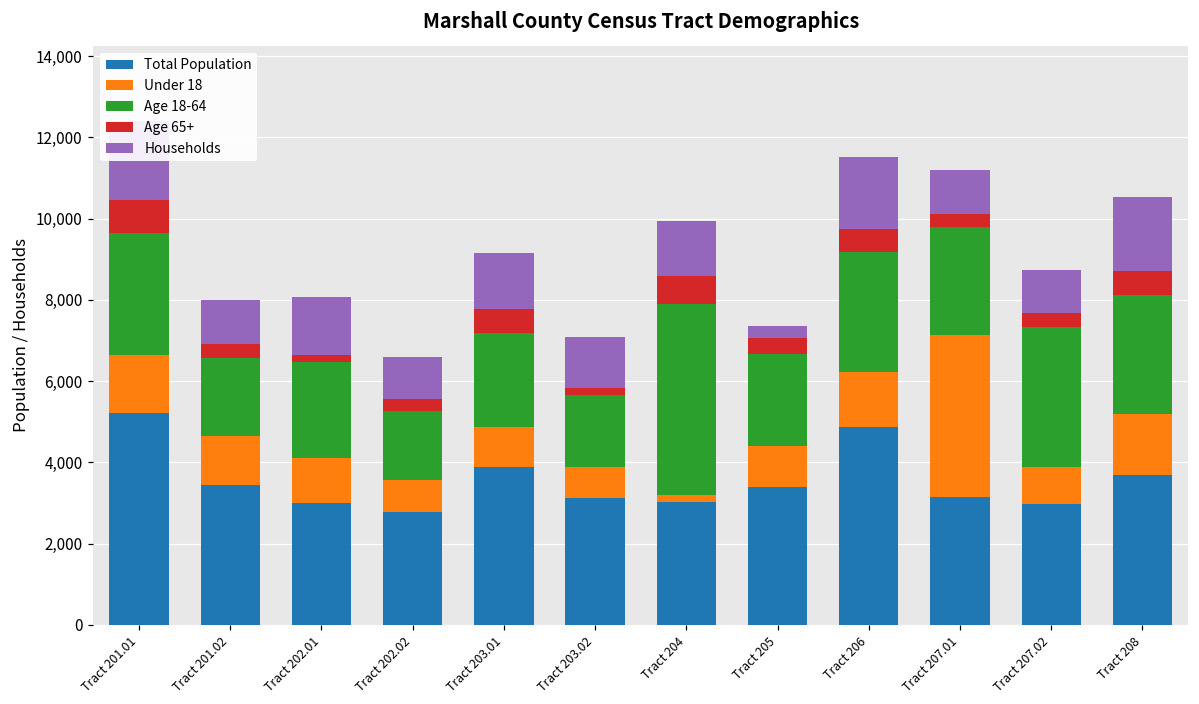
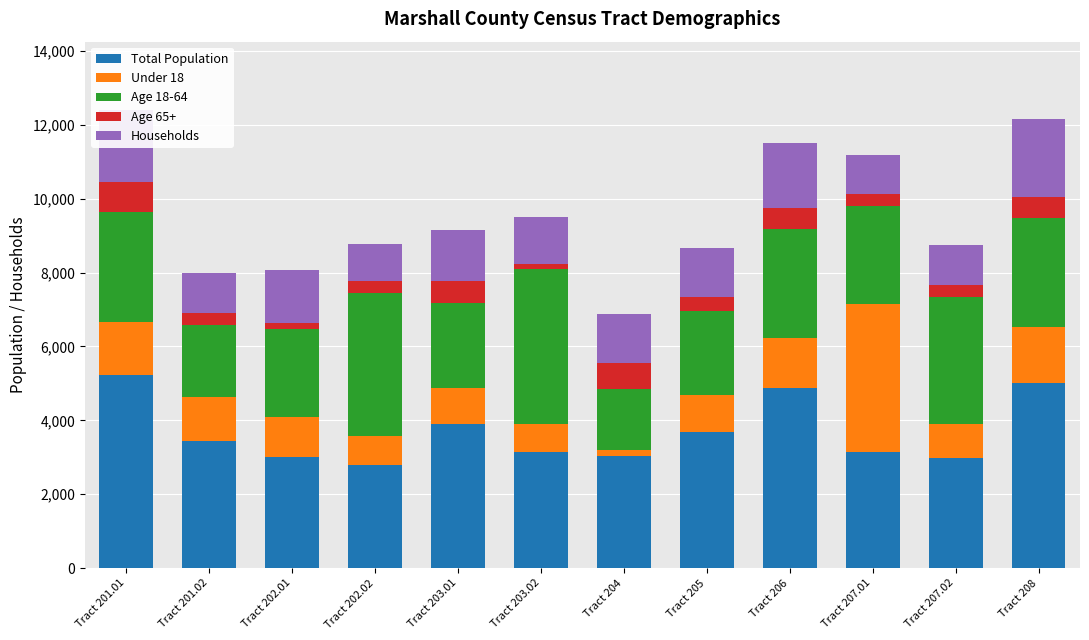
  {
    "Total Population": {
      "Tract 201.01": "5,200",
      "Tract 201.02": "3,500",
      "Tract 202.01": "3,000",
      "Tract 202.02": "2,800",
      "Tract 203.01": "3,900",
      "Tract 203.02": "3,100",
      "Tract 204": "3,000",
-     "Tract 205": "3,400",
+     "Tract 205": "3,700",
      "Tract 206": "4,900",
      "Tract 207.01": "3,100",
      "Tract 207.02": "3,000",
-     "Tract 208": "3,700"
+     "Tract 208": "5,000"
    },
    "Under 18": {
      "Tract 201.01": "1,400",
      "Tract 201.02": "1,200",
      "Tract 202.01": "1,100",
      "Tract 202.02": "800",
      "Tract 203.01": "1,000",
      "Tract 203.02": "800",
      "Tract 204": "200",
      "Tract 205": "1,000",
      "Tract 206": "1,400",
      "Tract 207.01": "4,000",
      "Tract 207.02": "900",
      "Tract 208": "1,500"
    },
    "Age 18-64": {
      "Tract 201.01": "3,000",
      "Tract 201.02": "1,900",
      "Tract 202.01": "2,400",
-     "Tract 202.02": "1,700",
+     "Tract 202.02": "3,900",
      "Tract 203.01": "2,300",
-     "Tract 203.02": "1,800",
-     "Tract 204": "4,700",
+     "Tract 203.02": "4,200",
+     "Tract 204": "1,600",
      "Tract 205": "2,300",
      "Tract 206": "3,000",
      "Tract 207.01": "2,600",
      "Tract 207.02": "3,400",
      "Tract 208": "2,900"
    },
    "Age 65+": {
      "Tract 201.01": "800",
      "Tract 201.02": "300",
      "Tract 202.01": "200",
      "Tract 202.02": "300",
      "Tract 203.01": "600",
      "Tract 203.02": "200",
      "Tract 204": "700",
      "Tract 205": "400",
      "Tract 206": "600",
      "Tract 207.01": "300",
      "Tract 207.02": "300",
      "Tract 208": "600"
    },
    "Households": {
      "Tract 201.02": "1,100",
      "Tract 202.01": "1,400",
      "Tract 202.02": "1,000",
      "Tract 203.01": "1,400",
      "Tract 203.02": "1,300",
      "Tract 204": "1,300",
-     "Tract 205": "300",
+     "Tract 205": "1,300",
      "Tract 206": "1,800",
      "Tract 207.01": "1,100",
      "Tract 207.02": "1,100",
-     "Tract 208": "1,800"
+     "Tract 208": "2,100"
    }
  }
